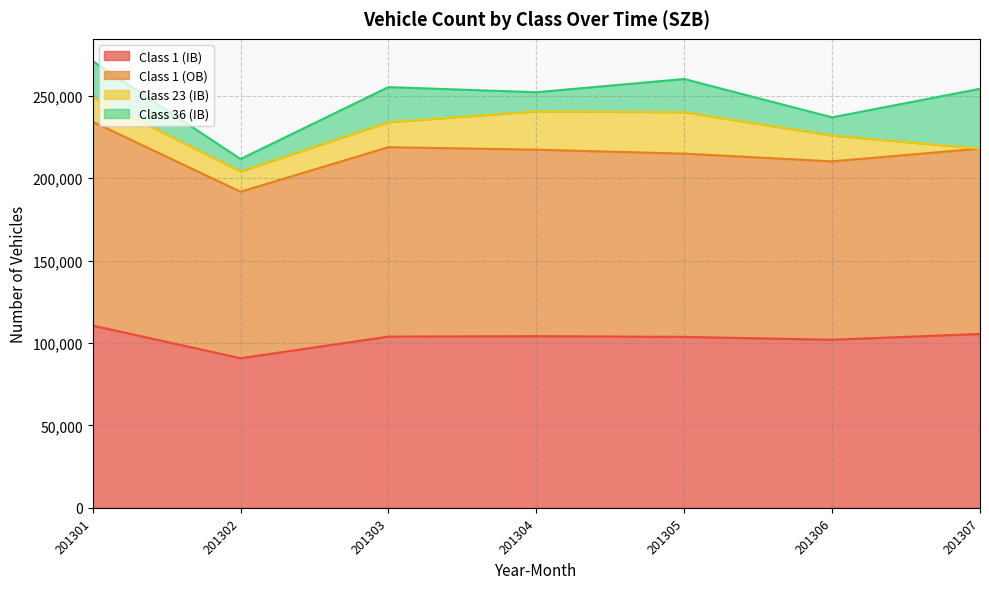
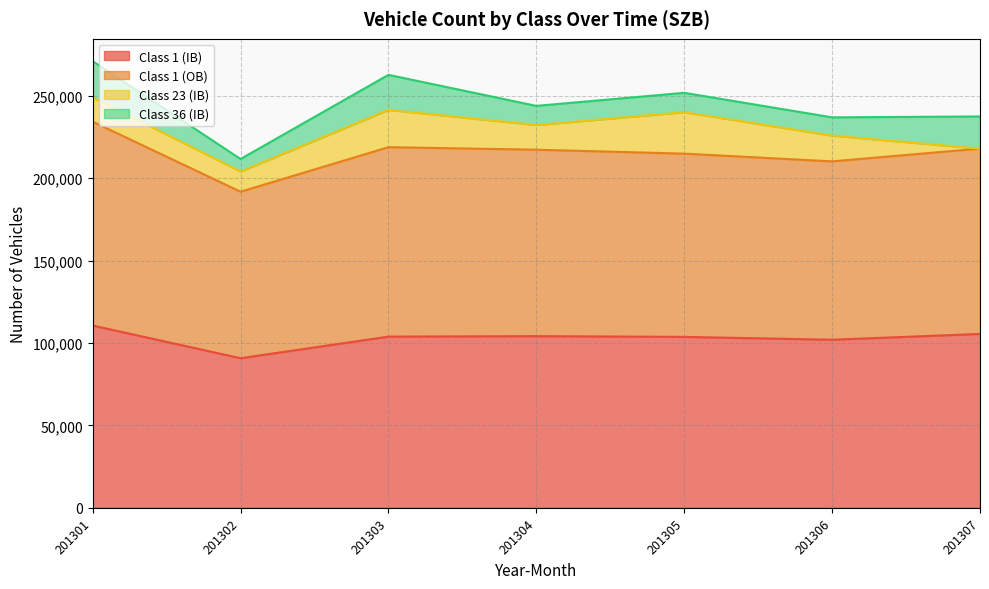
  {
    "Class 23 (IB)": {
      "201301": "15,000",
      "201302": "12,000",
-     "201303": "15,000",
-     "201304": "23,000",
+     "201303": "23,000",
+     "201304": "15,000",
      "201305": "25,000",
      "201306": "16,000"
    },
    "Class 36 (IB)": {
      "201301": "22,000",
      "201302": "8,000",
      "201303": "21,000",
      "201304": "12,000",
-     "201305": "20,000",
+     "201305": "12,000",
      "201306": "11,000",
-     "201307": "36,000"
+     "201307": "20,000"
    }
  }
